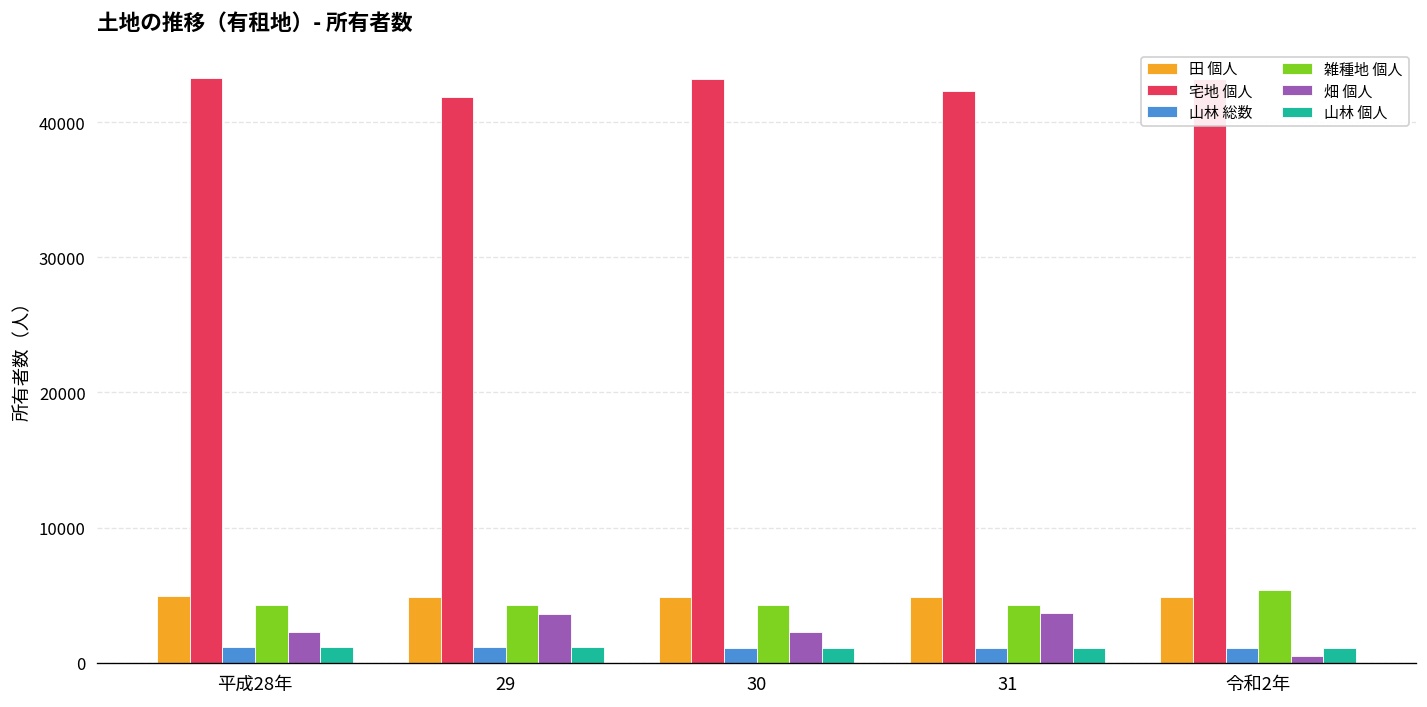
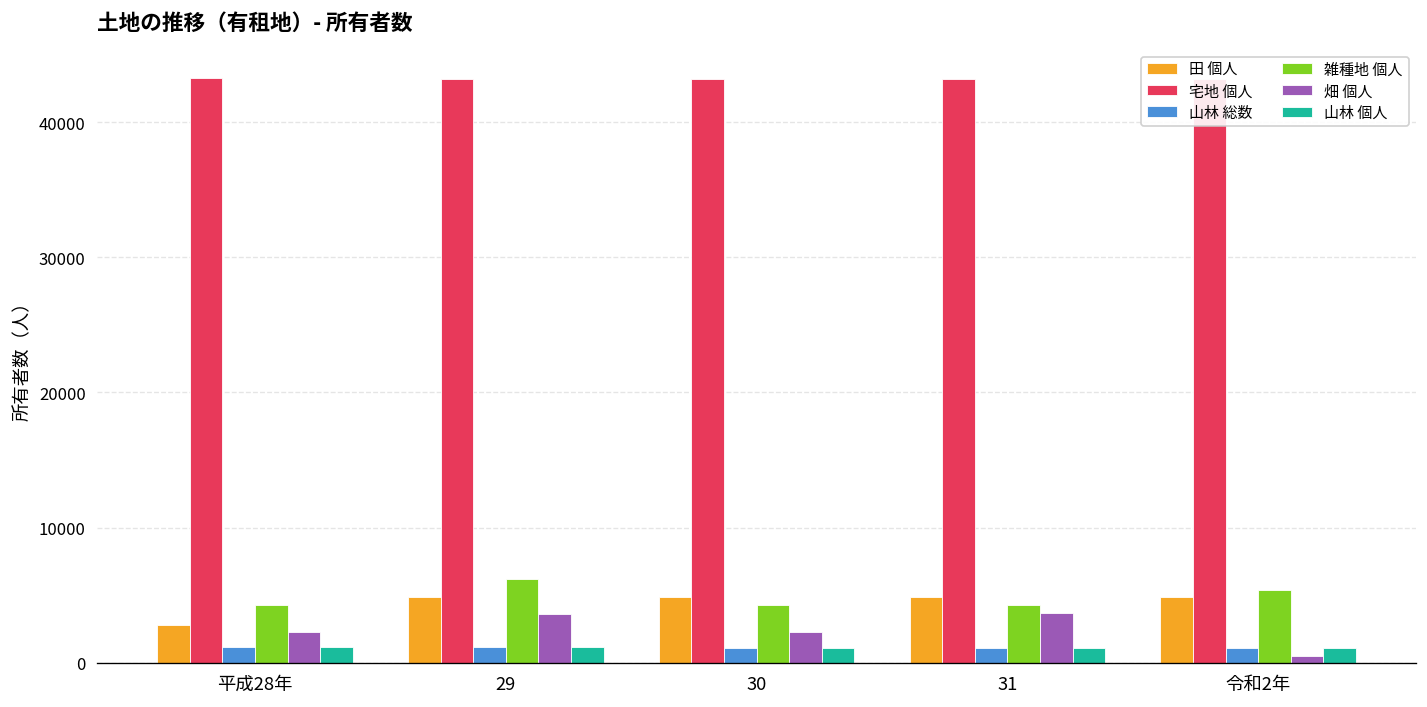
  {
    "田 個人": {
-     "平成28年": 4900,
+     "平成28年": 2800,
      "29": 4900,
      "30": 4900,
      "31": 4900,
      "令和2年": 4800
    },
    "宅地 個人": {
      "平成28年": 43200,
-     "29": 41900,
+     "29": 43200,
      "30": 43200,
-     "31": 42300
+     "31": 43200
    },
    "山林 総数": {
      "平成28年": 1200,
      "29": 1100,
      "30": 1100,
      "31": 1100,
      "令和2年": 1100
    },
    "雑種地 個人": {
      "平成28年": 4300,
-     "29": 4300,
+     "29": 6200,
      "30": 4300,
      "31": 4300,
      "令和2年": 5400
    },
    "畑 個人": {
      "平成28年": 2300,
      "29": 3600,
      "30": 2300,
      "31": 3700,
      "令和2年": 500
    },
    "山林 個人": {
      "平成28年": 1200,
      "29": 1100,
      "30": 1100,
      "31": 1100,
      "令和2年": 1100
    }
  }
